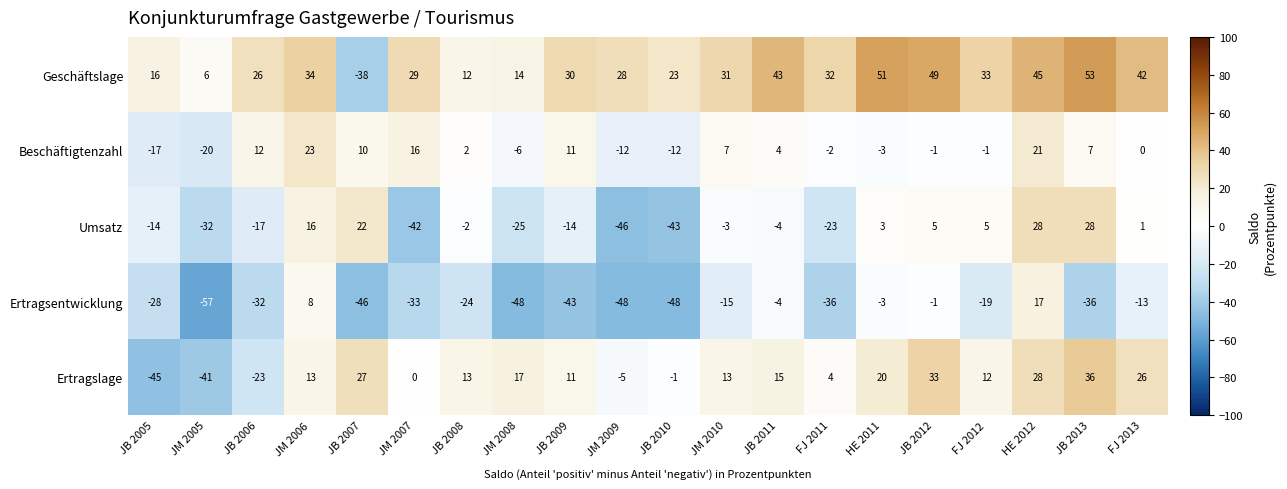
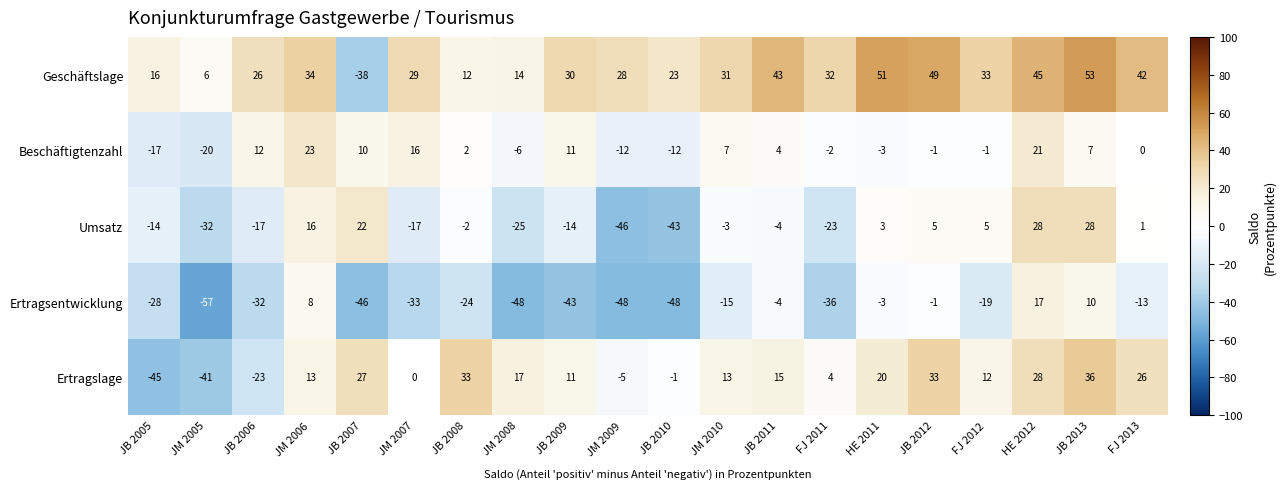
  {
    "Geschäftslage": {
      "JB 2005": 16,
      "JM 2005": 6,
      "JB 2006": 26,
      "JM 2006": 34,
      "JB 2007": -38,
      "JM 2007": 29,
      "JB 2008": 12,
      "JM 2008": 14,
      "JB 2009": 30,
      "JM 2009": 28,
      "JB 2010": 23,
      "JM 2010": 31,
      "JB 2011": 43,
      "FJ 2011": 32,
      "HE 2011": 51,
      "JB 2012": 49,
      "FJ 2012": 33,
      "HE 2012": 45,
      "JB 2013": 53,
      "FJ 2013": 42
    },
    "Beschäftigtenzahl": {
      "JB 2005": -17,
      "JM 2005": -20,
      "JB 2006": 12,
      "JM 2006": 23,
      "JB 2007": 10,
      "JM 2007": 16,
      "JB 2008": 2,
      "JM 2008": -6,
      "JB 2009": 11,
      "JM 2009": -12,
      "JB 2010": -12,
      "JM 2010": 7,
      "JB 2011": 4,
      "FJ 2011": -2,
      "HE 2011": -3,
      "JB 2012": -1,
      "FJ 2012": -1,
      "HE 2012": 21,
      "JB 2013": 7,
      "FJ 2013": 0
    },
    "Umsatz": {
      "JB 2005": -14,
      "JM 2005": -32,
      "JB 2006": -17,
      "JM 2006": 16,
      "JB 2007": 22,
-     "JM 2007": -42,
+     "JM 2007": -17,
      "JB 2008": -2,
      "JM 2008": -25,
      "JB 2009": -14,
      "JM 2009": -46,
      "JB 2010": -43,
      "JM 2010": -3,
      "JB 2011": -4,
      "FJ 2011": -23,
      "HE 2011": 3,
      "JB 2012": 5,
      "FJ 2012": 5,
      "HE 2012": 28,
      "JB 2013": 28,
      "FJ 2013": 1
    },
    "Ertragsentwicklung": {
      "JB 2005": -28,
      "JM 2005": -57,
      "JB 2006": -32,
      "JM 2006": 8,
      "JB 2007": -46,
      "JM 2007": -33,
      "JB 2008": -24,
      "JM 2008": -48,
      "JB 2009": -43,
      "JM 2009": -48,
      "JB 2010": -48,
      "JM 2010": -15,
      "JB 2011": -4,
      "FJ 2011": -36,
      "HE 2011": -3,
      "JB 2012": -1,
      "FJ 2012": -19,
      "HE 2012": 17,
-     "JB 2013": -36,
+     "JB 2013": 10,
      "FJ 2013": -13
    },
    "Ertragslage": {
      "JB 2005": -45,
      "JM 2005": -41,
      "JB 2006": -23,
      "JM 2006": 13,
      "JB 2007": 27,
      "JM 2007": 0,
-     "JB 2008": 13,
+     "JB 2008": 33,
      "JM 2008": 17,
      "JB 2009": 11,
      "JM 2009": -5,
      "JB 2010": -1,
      "JM 2010": 13,
      "JB 2011": 15,
      "FJ 2011": 4,
      "HE 2011": 20,
      "JB 2012": 33,
      "FJ 2012": 12,
      "HE 2012": 28,
      "JB 2013": 36,
      "FJ 2013": 26
    }
  }
